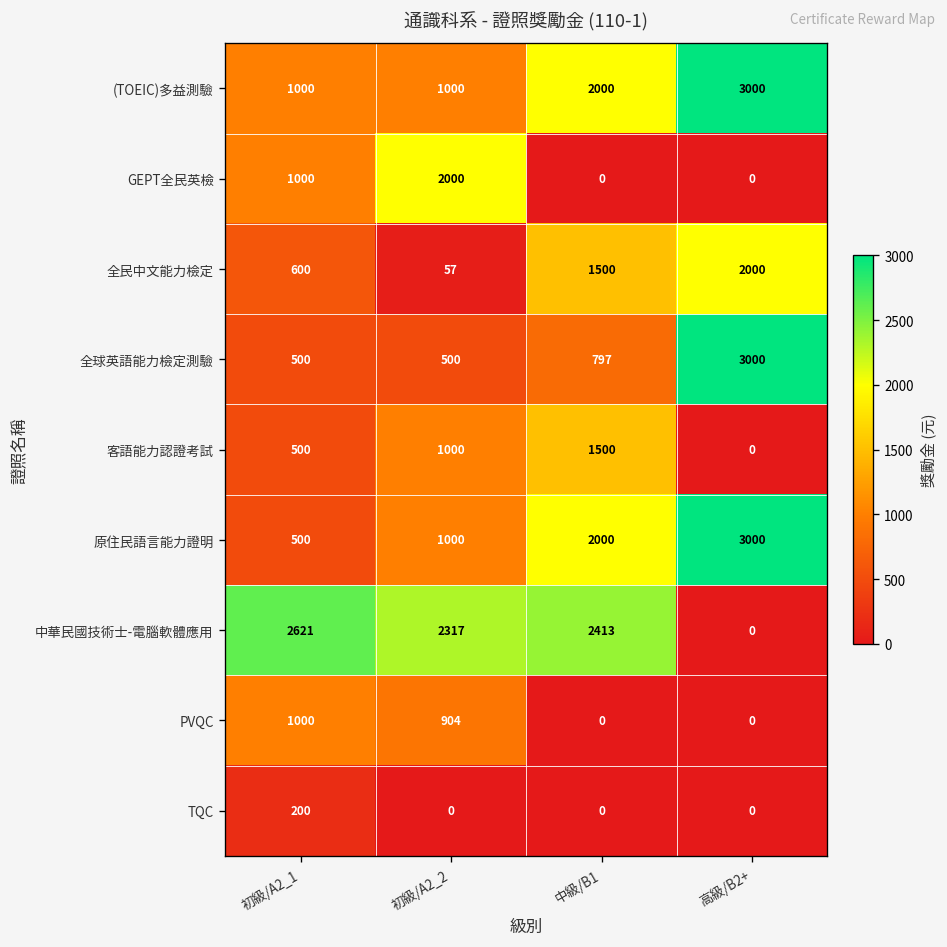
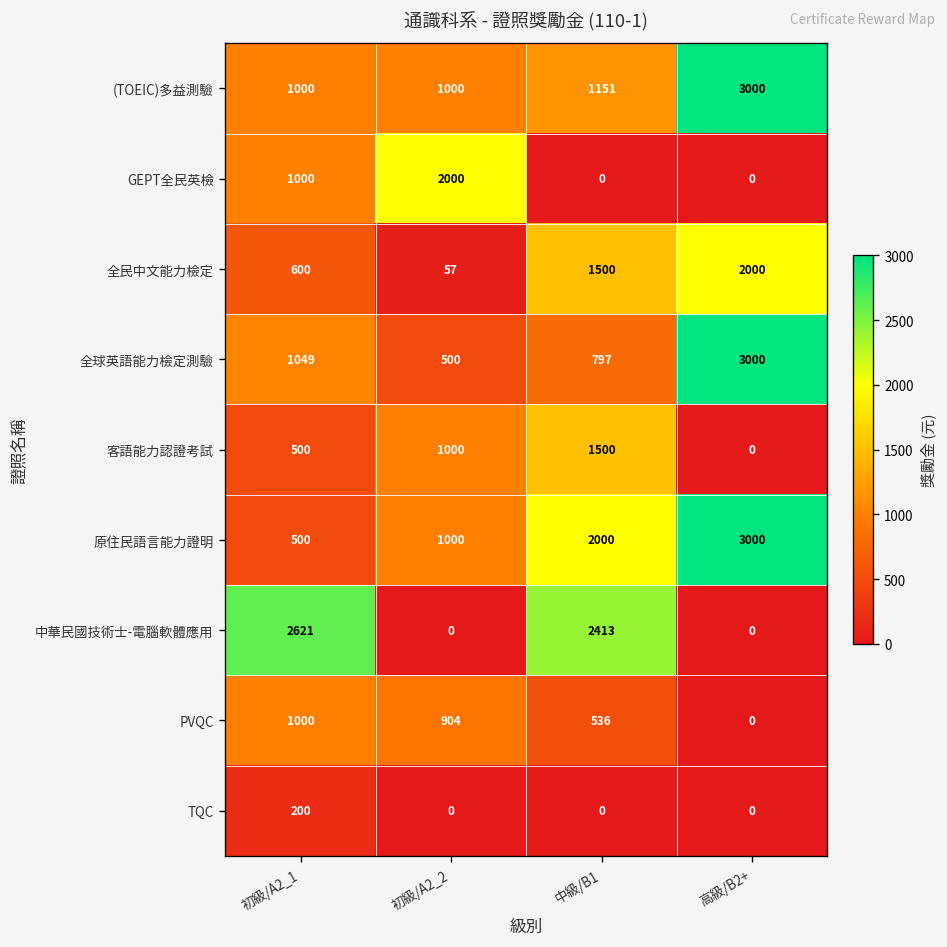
  {
    "(TOEIC)多益測驗": {
      "初級/A2_1": 1000,
      "初級/A2_2": 1000,
-     "中級/B1": 2000,
+     "中級/B1": 1151,
      "高級/B2+": 3000
    },
    "GEPT全民英檢": {
      "初級/A2_1": 1000,
      "初級/A2_2": 2000,
      "中級/B1": 0,
      "高級/B2+": 0
    },
    "全民中文能力檢定": {
      "初級/A2_1": 600,
      "初級/A2_2": 57,
      "中級/B1": 1500,
      "高級/B2+": 2000
    },
    "全球英語能力檢定測驗": {
-     "初級/A2_1": 500,
+     "初級/A2_1": 1049,
      "初級/A2_2": 500,
      "中級/B1": 797,
      "高級/B2+": 3000
    },
    "客語能力認證考試": {
      "初級/A2_1": 500,
      "初級/A2_2": 1000,
      "中級/B1": 1500,
      "高級/B2+": 0
    },
    "原住民語言能力證明": {
      "初級/A2_1": 500,
      "初級/A2_2": 1000,
      "中級/B1": 2000,
      "高級/B2+": 3000
    },
    "中華民國技術士-電腦軟體應用": {
      "初級/A2_1": 2621,
-     "初級/A2_2": 2317,
+     "初級/A2_2": 0,
      "中級/B1": 2413,
      "高級/B2+": 0
    },
    "PVQC": {
      "初級/A2_1": 1000,
      "初級/A2_2": 904,
-     "中級/B1": 0,
+     "中級/B1": 536,
      "高級/B2+": 0
    },
    "TQC": {
      "初級/A2_1": 200,
      "初級/A2_2": 0,
      "中級/B1": 0,
      "高級/B2+": 0
    }
  }
